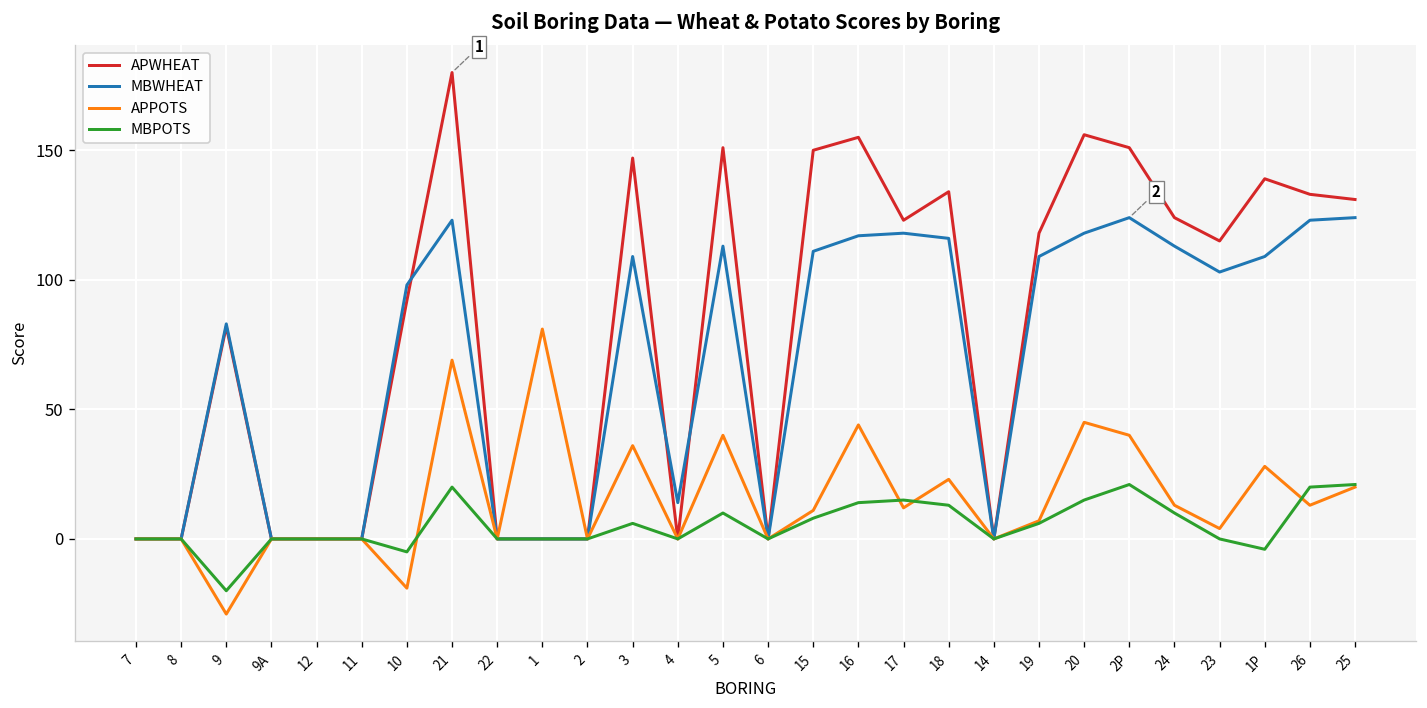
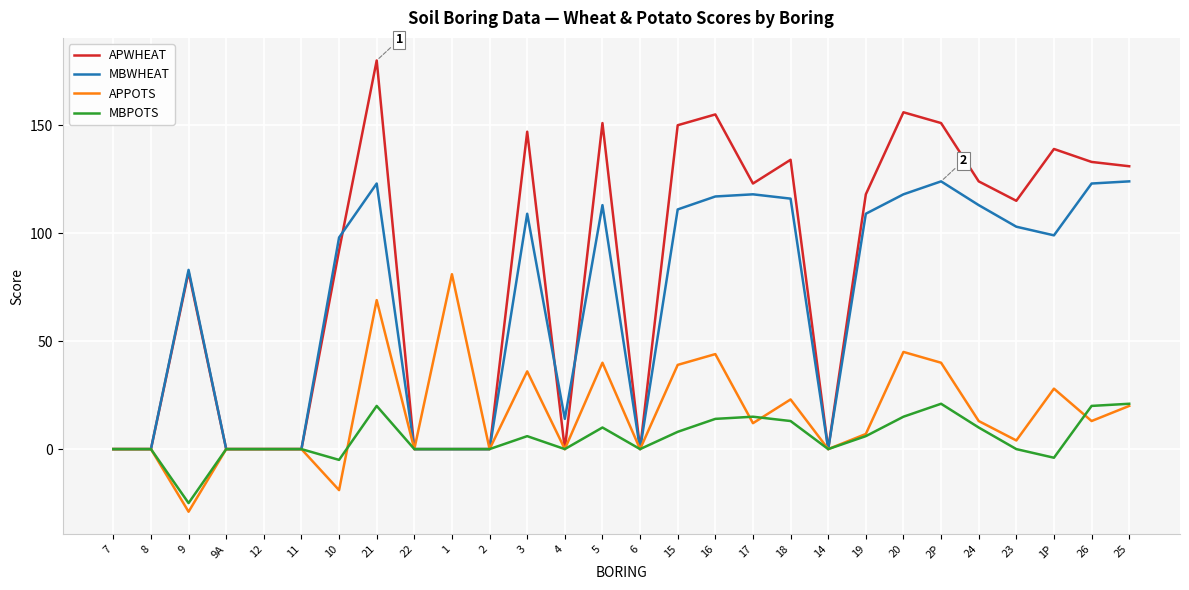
  {
    "APWHEAT": {
      "10": 92,
      "3": 147,
      "5": 151,
      "15": 150,
      "16": 155,
      "17": 123,
      "18": 134,
      "19": 118,
      "20": 156,
      "2P": 151,
      "24": 124,
      "23": 115,
      "1P": 139,
      "26": 133,
      "25": 131
    },
    "MBWHEAT": {
      "10": 98,
      "21": 123,
      "3": 109,
      "4": 14,
      "5": 113,
      "15": 111,
      "16": 117,
      "17": 118,
      "18": 116,
      "19": 109,
      "20": 118,
      "24": 113,
      "23": 103,
-     "1P": 109,
+     "1P": 99,
      "26": 123,
      "25": 124
    },
    "APPOTS": {
      "9": -29,
      "10": -19,
      "21": 69,
      "1": 81,
      "3": 36,
      "5": 40,
-     "15": 11,
+     "15": 39,
      "16": 44,
      "17": 12,
      "18": 23,
      "20": 45,
      "2P": 40,
      "24": 13,
      "23": 4,
      "1P": 28,
      "26": 13
    },
    "MBPOTS": {
-     "9": -20,
+     "9": -25,
      "10": -5,
      "21": 20,
      "3": 6,
      "5": 10,
      "15": 8,
      "16": 14,
      "17": 15,
      "18": 13,
      "20": 15,
      "2P": 21,
      "24": 10,
      "23": 0,
      "1P": -4,
      "26": 20
    }
  }
